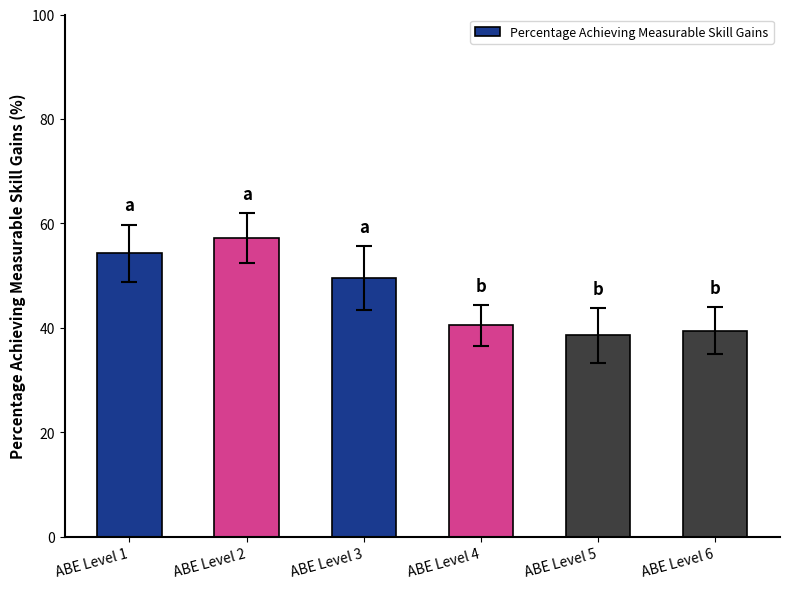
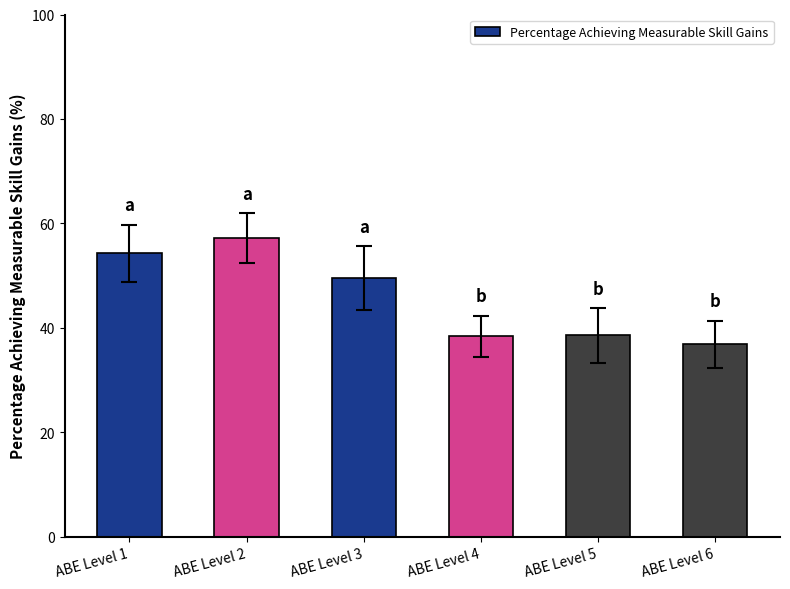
  {
    "Percentage Achieving Measurable Skill Gains": {
      "ABE Level 1": 54,
      "ABE Level 2": 57,
      "ABE Level 3": 50,
-     "ABE Level 4": 40,
+     "ABE Level 4": 38,
      "ABE Level 5": 39,
-     "ABE Level 6": 39
+     "ABE Level 6": 37
    }
  }
